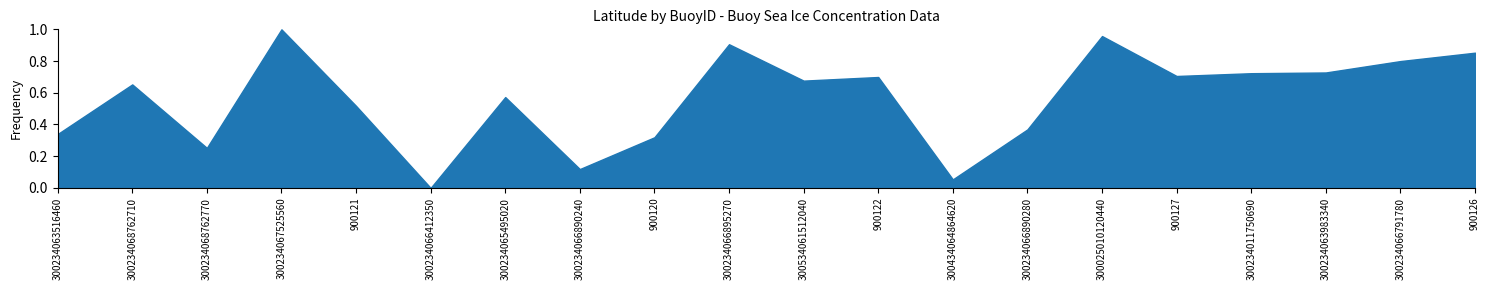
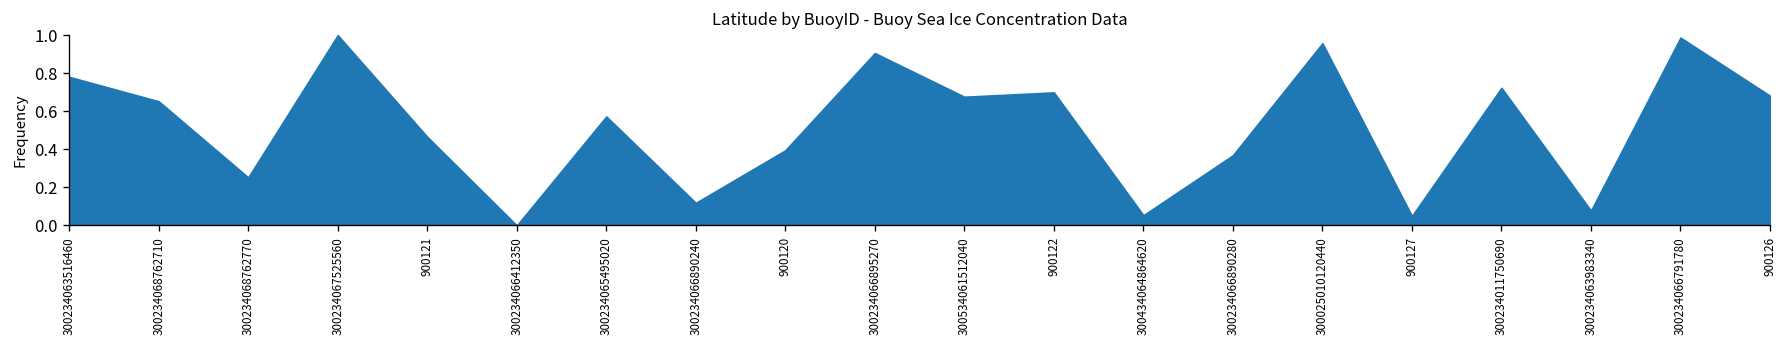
  {
-   "300234063516460": 0.34,
+   "300234063516460": 0.78,
    "300234068762710": 0.65,
    "300234068762770": 0.25,
    "300234067525560": 1.00,
-   "900121": 0.52,
+   "900121": 0.47,
    "300234066412350": 0.00,
    "300234065495020": 0.57,
    "300234066890240": 0.12,
-   "900120": 0.32,
+   "900120": 0.40,
    "300234066895270": 0.91,
    "300534061512040": 0.68,
    "900122": 0.70,
    "300434064864620": 0.05,
    "300234066890280": 0.37,
    "300025010120440": 0.96,
-   "900127": 0.71,
+   "900127": 0.05,
    "300234011750690": 0.72,
-   "300234063983340": 0.73,
-   "300234066791780": 0.80,
-   "900126": 0.85
+   "300234063983340": 0.08,
+   "300234066791780": 0.99,
+   "900126": 0.68
  }
